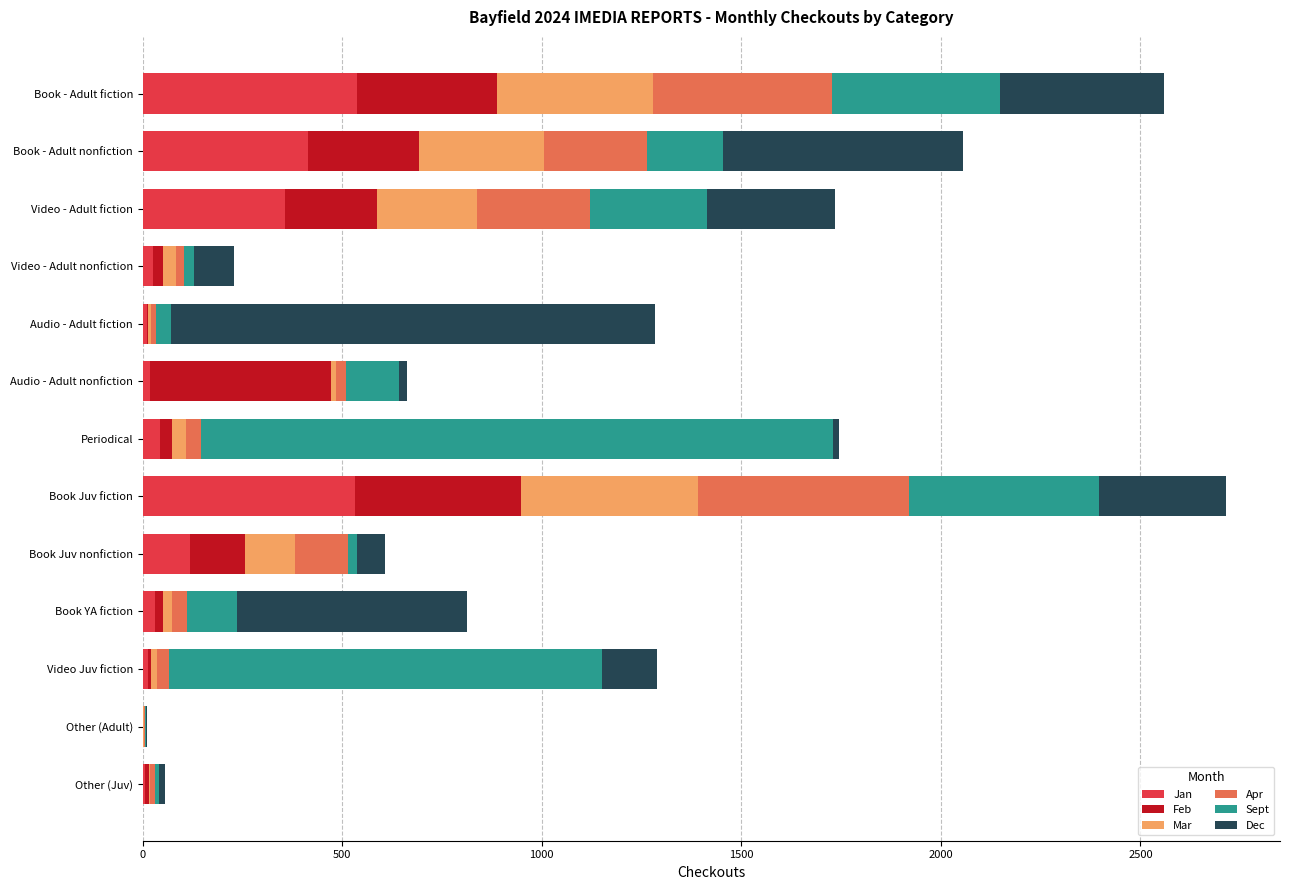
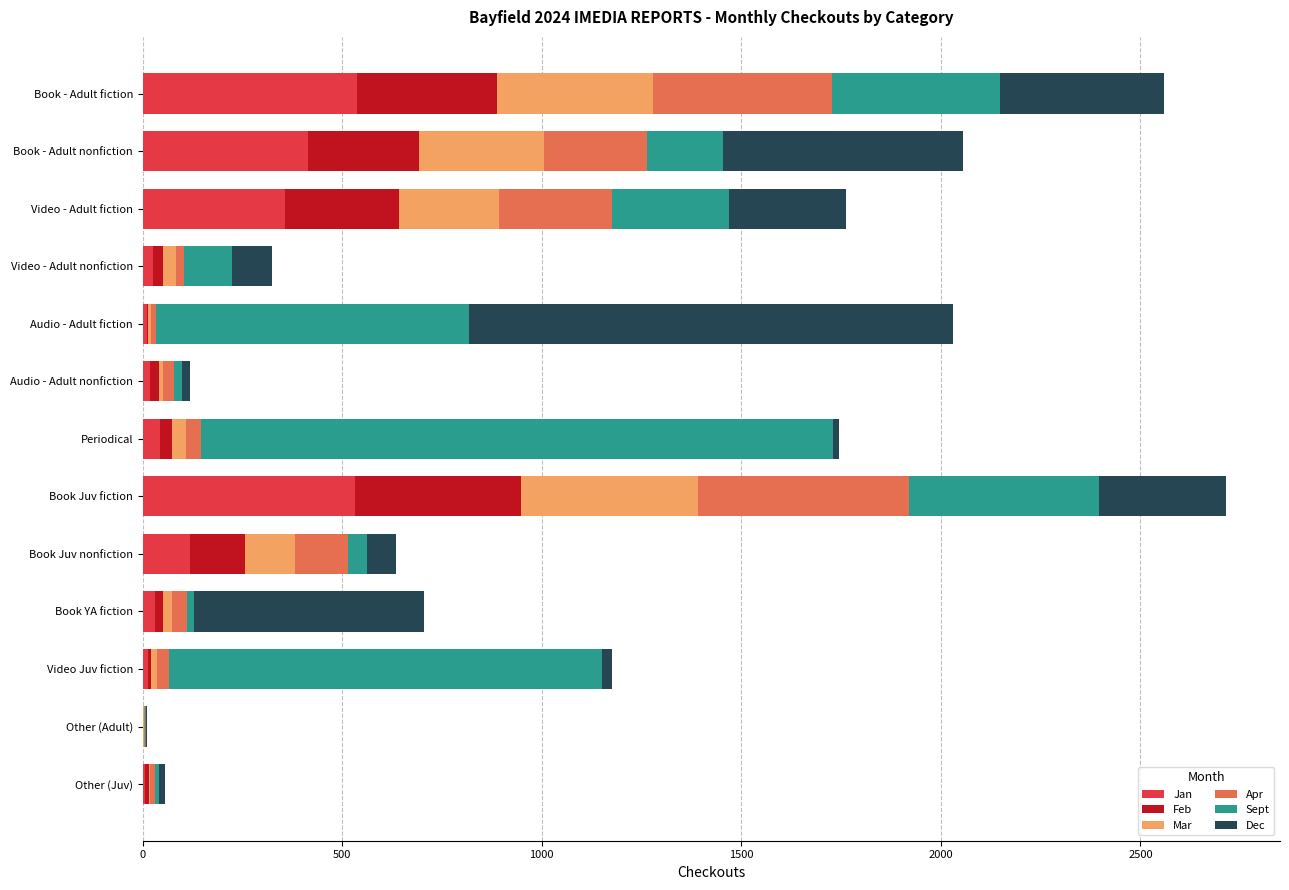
  {
    "Feb": {
      "Book - Adult fiction": 350,
      "Book - Adult nonfiction": 280,
-     "Video - Adult fiction": 230,
+     "Video - Adult fiction": 290,
      "Video - Adult nonfiction": 20,
-     "Audio - Adult nonfiction": 450,
+     "Audio - Adult nonfiction": 20,
      "Periodical": 30,
      "Book Juv fiction": 420,
      "Book Juv nonfiction": 140,
      "Book YA fiction": 20,
      "Video Juv fiction": 10,
      "Other (Juv)": 10
    },
    "Sept": {
      "Book - Adult fiction": 420,
      "Book - Adult nonfiction": 190,
      "Video - Adult fiction": 300,
-     "Video - Adult nonfiction": 30,
-     "Audio - Adult fiction": 40,
-     "Audio - Adult nonfiction": 130,
+     "Video - Adult nonfiction": 120,
+     "Audio - Adult fiction": 790,
+     "Audio - Adult nonfiction": 20,
      "Periodical": 1580,
      "Book Juv fiction": 480,
-     "Book Juv nonfiction": 20,
-     "Book YA fiction": 130,
+     "Book Juv nonfiction": 50,
+     "Book YA fiction": 20,
      "Video Juv fiction": 1090,
      "Other (Juv)": 10
    },
    "Dec": {
      "Book - Adult fiction": 410,
      "Book - Adult nonfiction": 600,
-     "Video - Adult fiction": 320,
+     "Video - Adult fiction": 290,
      "Video - Adult nonfiction": 100,
      "Audio - Adult fiction": 1210,
      "Audio - Adult nonfiction": 20,
      "Periodical": 20,
      "Book Juv fiction": 320,
      "Book Juv nonfiction": 70,
      "Book YA fiction": 580,
-     "Video Juv fiction": 140,
+     "Video Juv fiction": 30,
      "Other (Juv)": 10
    }
  }
